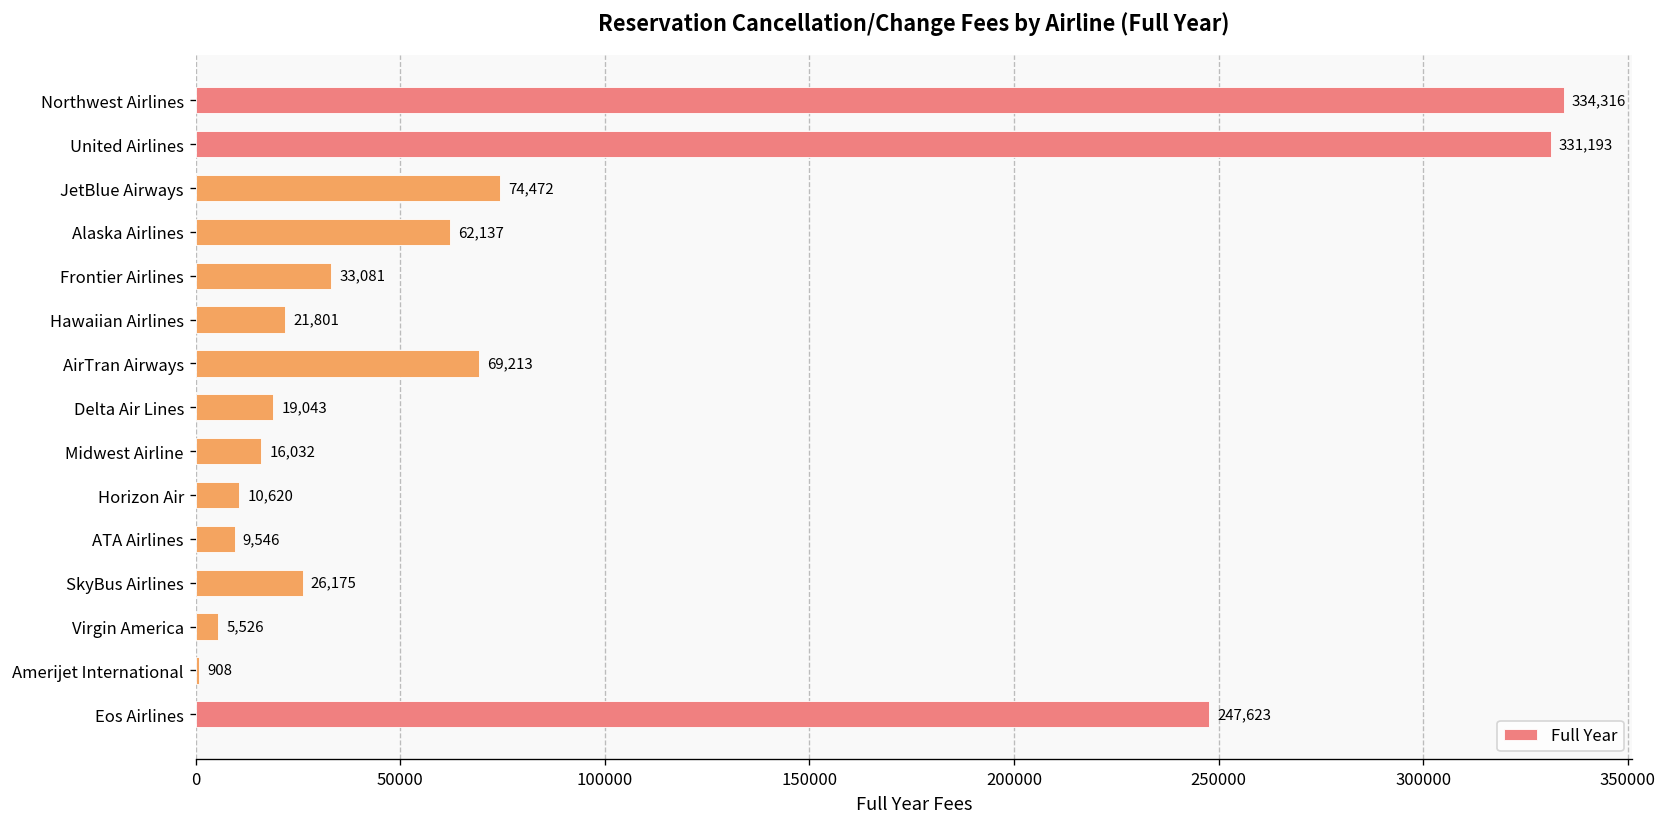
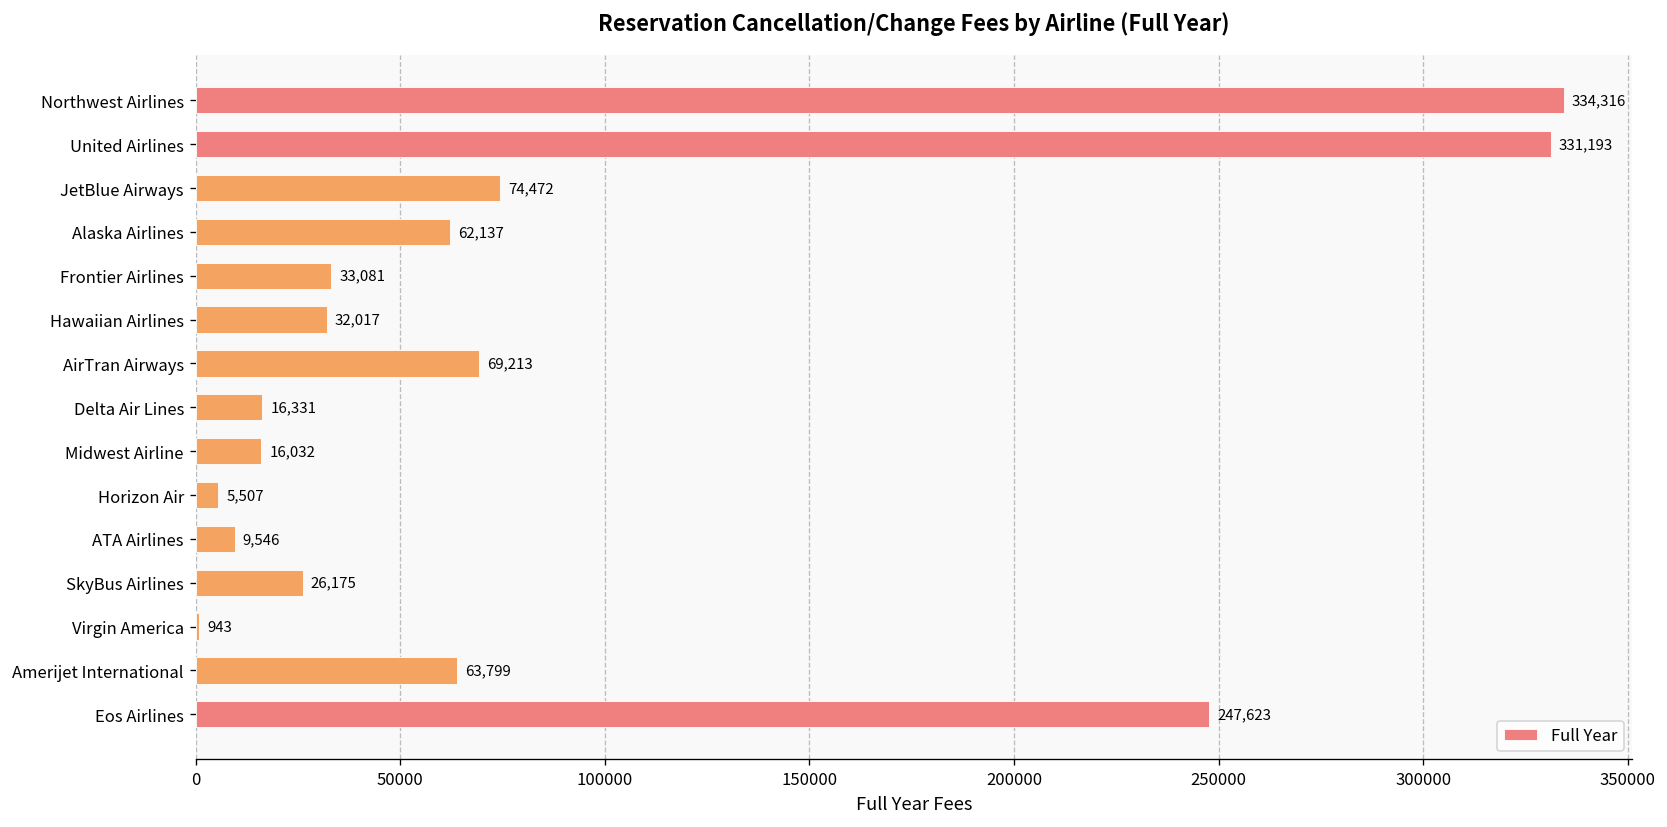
  {
    "Northwest Airlines": "334,316",
    "United Airlines": "331,193",
    "JetBlue Airways": "74,472",
    "Alaska Airlines": "62,137",
    "Frontier Airlines": "33,081",
-   "Hawaiian Airlines": "21,801",
+   "Hawaiian Airlines": "32,017",
    "AirTran Airways": "69,213",
-   "Delta Air Lines": "19,043",
+   "Delta Air Lines": "16,331",
    "Midwest Airline": "16,032",
-   "Horizon Air": "10,620",
+   "Horizon Air": "5,507",
    "ATA Airlines": "9,546",
    "SkyBus Airlines": "26,175",
-   "Virgin America": "5,526",
-   "Amerijet International": "908",
+   "Virgin America": "943",
+   "Amerijet International": "63,799",
    "Eos Airlines": "247,623"
  }
